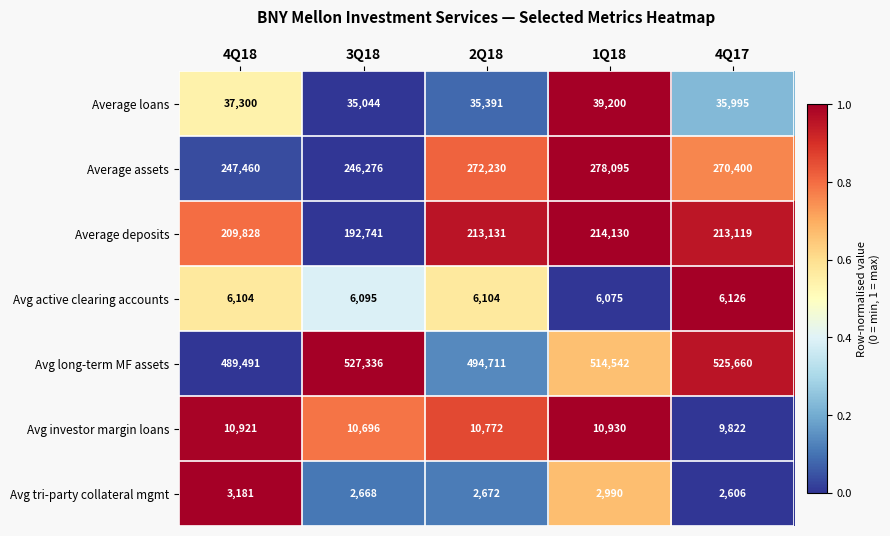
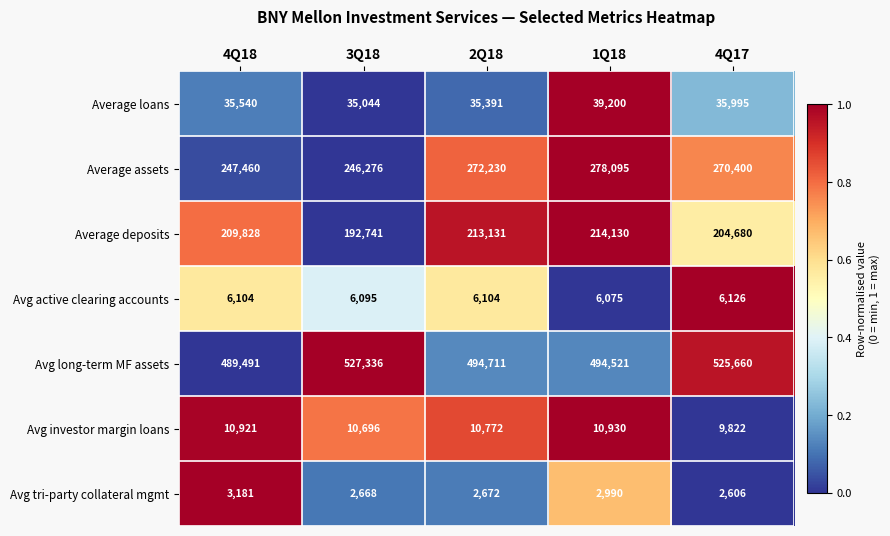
  {
    "Average loans": {
-     "4Q18": "37,300",
+     "4Q18": "35,540",
      "3Q18": "35,044",
      "2Q18": "35,391",
      "1Q18": "39,200",
      "4Q17": "35,995"
    },
    "Average assets": {
      "4Q18": "247,460",
      "3Q18": "246,276",
      "2Q18": "272,230",
      "1Q18": "278,095",
      "4Q17": "270,400"
    },
    "Average deposits": {
      "4Q18": "209,828",
      "3Q18": "192,741",
      "2Q18": "213,131",
      "1Q18": "214,130",
-     "4Q17": "213,119"
+     "4Q17": "204,680"
    },
    "Avg active clearing accounts": {
      "4Q18": "6,104",
      "3Q18": "6,095",
      "2Q18": "6,104",
      "1Q18": "6,075",
      "4Q17": "6,126"
    },
    "Avg long-term MF assets": {
      "4Q18": "489,491",
      "3Q18": "527,336",
      "2Q18": "494,711",
-     "1Q18": "514,542",
+     "1Q18": "494,521",
      "4Q17": "525,660"
    },
    "Avg investor margin loans": {
      "4Q18": "10,921",
      "3Q18": "10,696",
      "2Q18": "10,772",
      "1Q18": "10,930",
      "4Q17": "9,822"
    },
    "Avg tri-party collateral mgmt": {
      "4Q18": "3,181",
      "3Q18": "2,668",
      "2Q18": "2,672",
      "1Q18": "2,990",
      "4Q17": "2,606"
    }
  }
